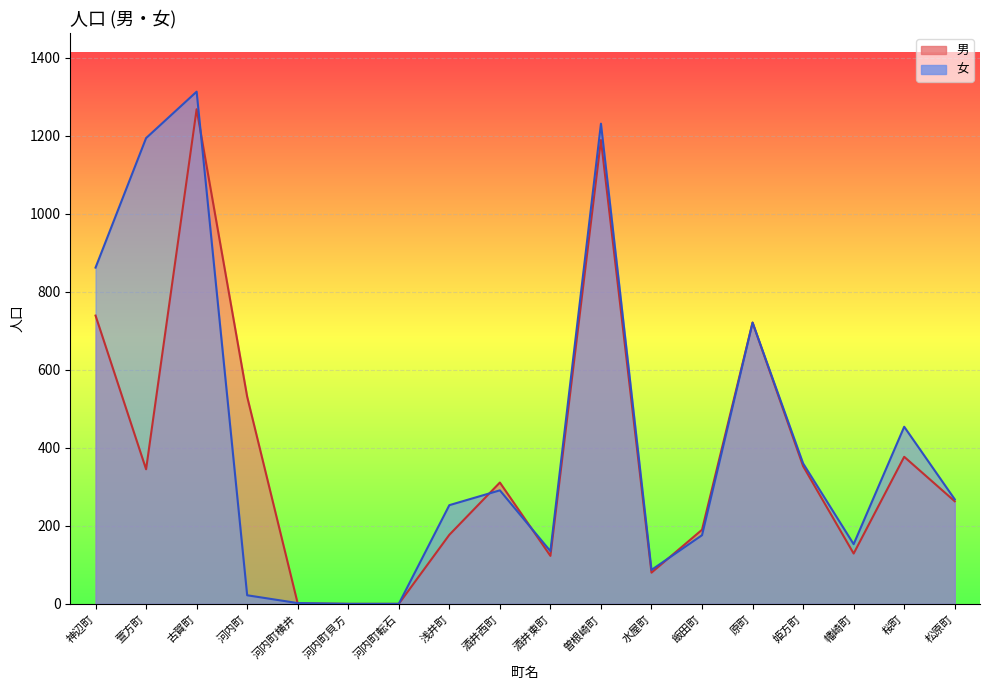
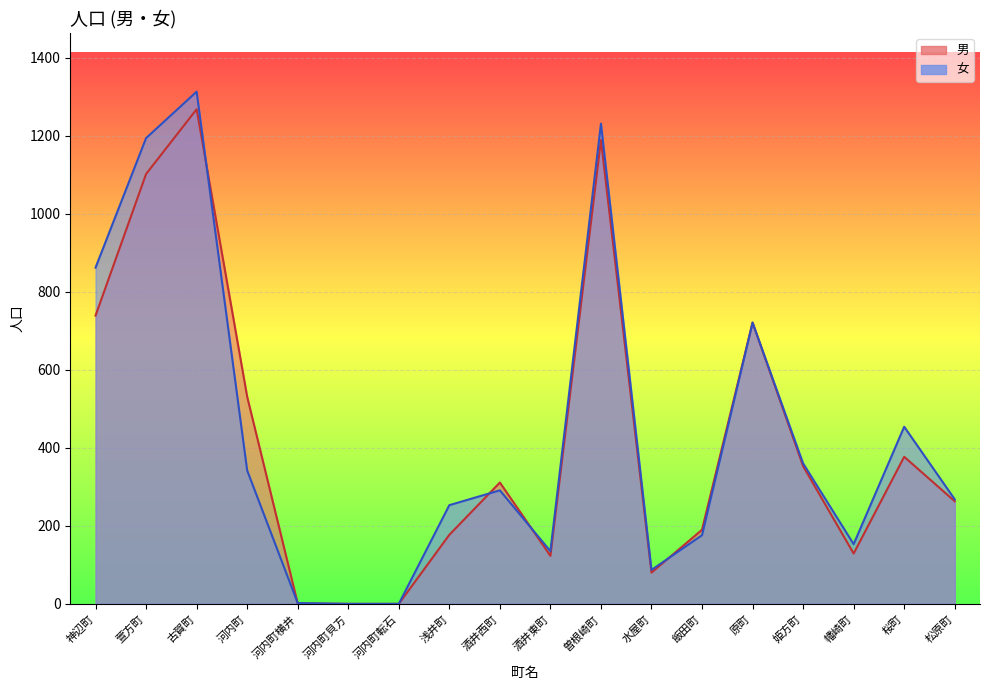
  {
    "男": {
      "神辺町": 740,
-     "萱方町": 350,
+     "萱方町": 1100,
      "古賀町": 1270,
      "河内町": 530,
      "浅井町": 180,
      "酒井西町": 310,
      "酒井東町": 120,
      "曽根崎町": 1190,
      "水屋町": 80,
      "飯田町": 190,
      "姫方町": 350,
      "幡崎町": 130,
      "桜町": 380
    },
    "女": {
      "神辺町": 860,
      "萱方町": 1190,
      "古賀町": 1310,
-     "河内町": 20,
+     "河内町": 340,
      "浅井町": 250,
      "酒井西町": 290,
      "酒井東町": 140,
      "曽根崎町": 1230,
      "水屋町": 90,
      "飯田町": 180,
      "姫方町": 360,
      "幡崎町": 150,
      "桜町": 450
    }
  }
